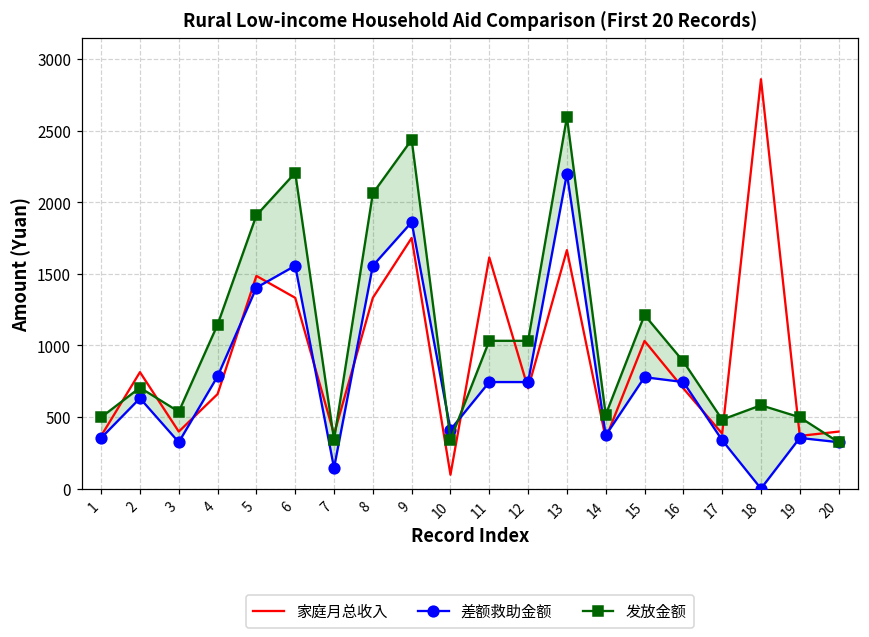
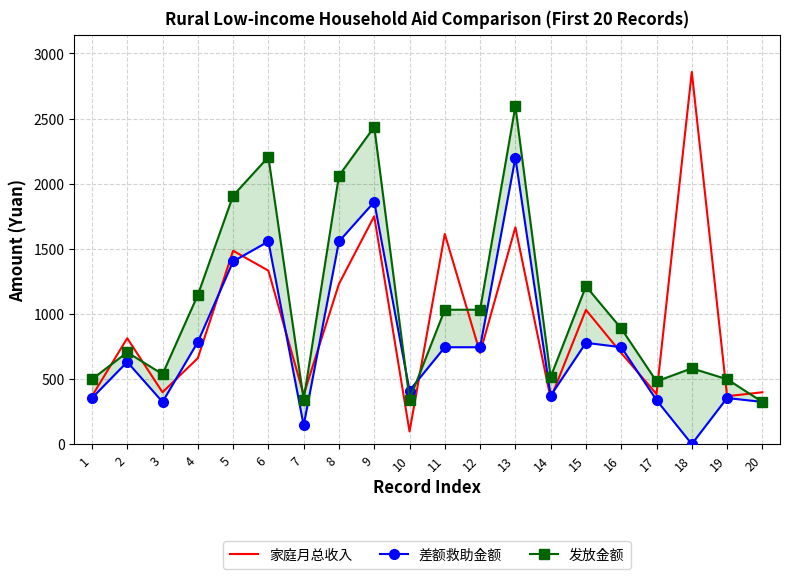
  {
    "家庭月总收入": {
      "2": 810,
      "3": 400,
      "4": 660,
      "5": 1490,
      "6": 1330,
      "7": 380,
-     "8": 1330,
+     "8": 1230,
      "9": 1750,
      "10": 100,
      "11": 1610,
      "12": 700,
      "13": 1670,
      "14": 350,
      "15": 1030,
      "16": 700,
      "17": 380,
      "18": 2860,
      "20": 400
    },
    "差额救助金额": {
      "2": 630,
      "3": 320,
      "4": 780,
      "5": 1400,
      "6": 1560,
      "7": 140,
      "8": 1560,
      "9": 1860,
      "11": 740,
      "12": 740,
      "13": 2200,
      "14": 370,
      "15": 780,
      "16": 740,
      "17": 340,
      "18": 0
    }
  }
